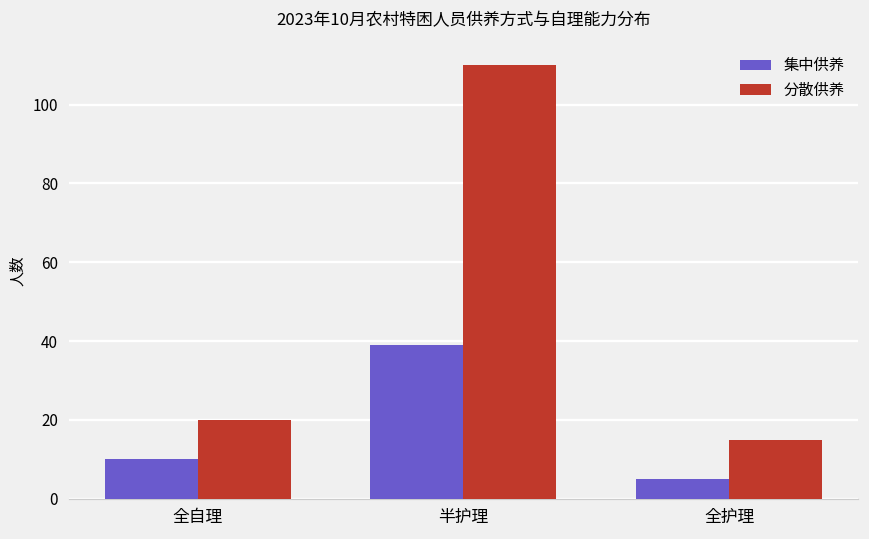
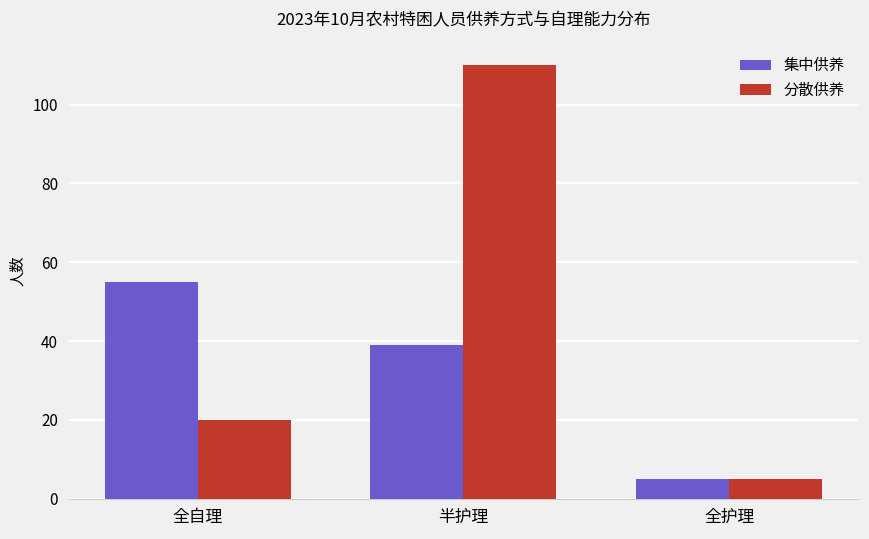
  {
    "集中供养": {
-     "全自理": 10,
+     "全自理": 55,
      "半护理": 39,
      "全护理": 5
    },
    "分散供养": {
      "全自理": 20,
      "半护理": 110,
-     "全护理": 15
+     "全护理": 5
    }
  }
